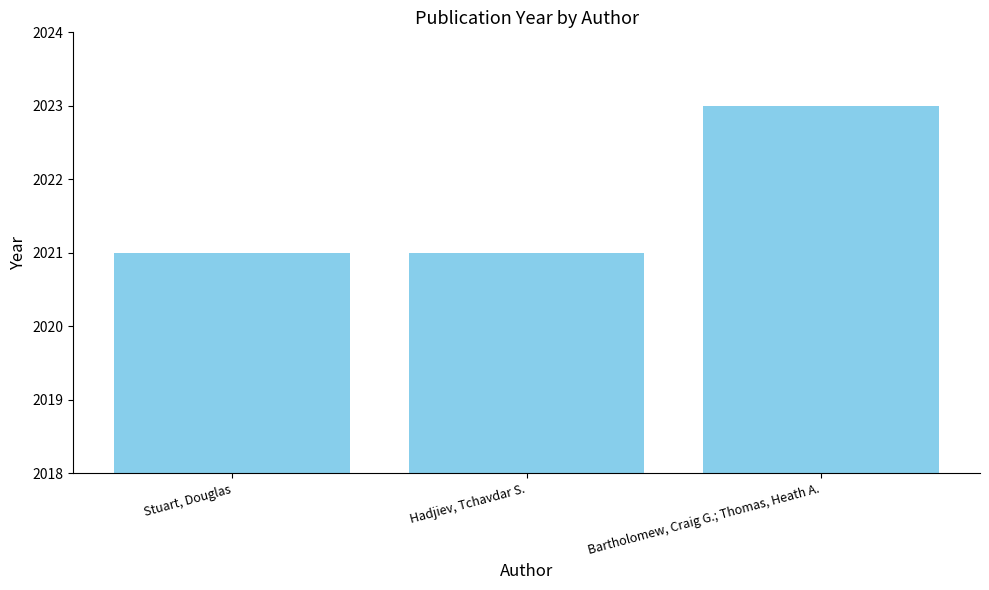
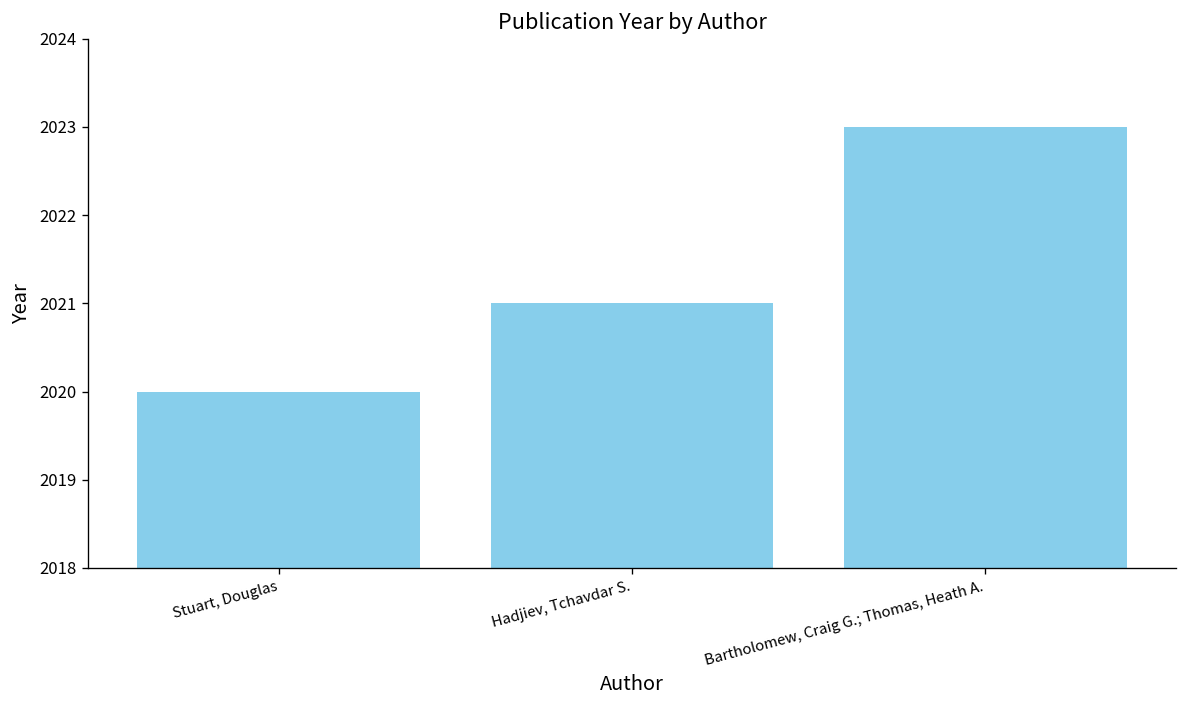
  {
-   "Stuart, Douglas": 2021,
+   "Stuart, Douglas": 2020,
    "Hadjiev, Tchavdar S.": 2021,
    "Bartholomew, Craig G.; Thomas, Heath A.": 2023
  }
